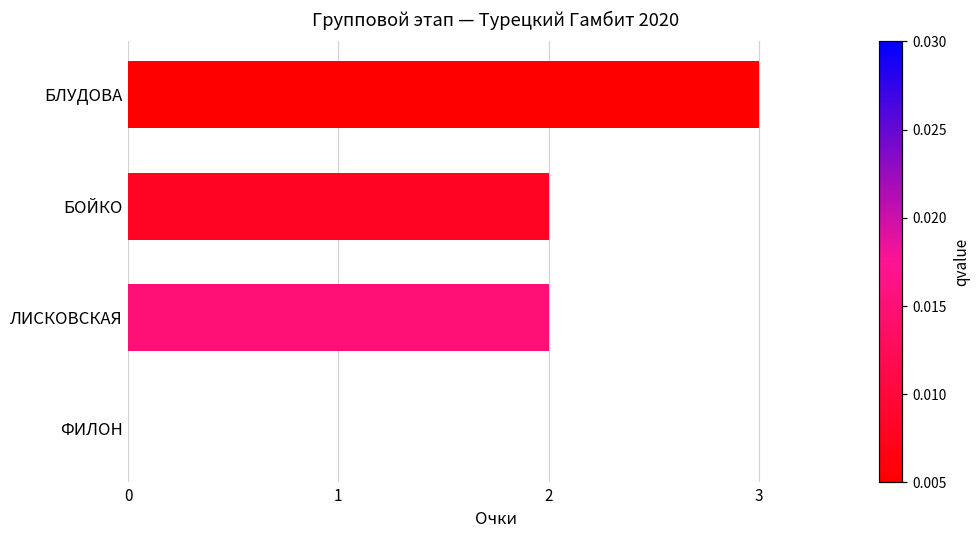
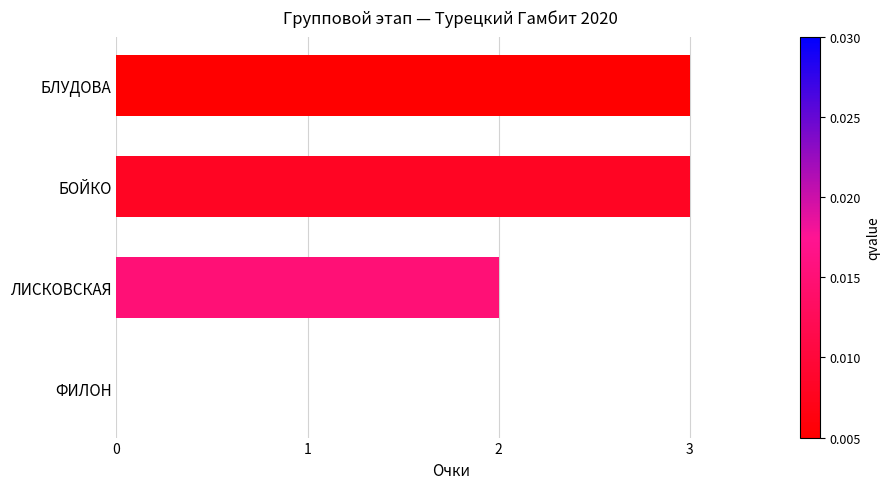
  {
    "БЛУДОВА": 3,
-   "БОЙКО": 2,
+   "БОЙКО": 3,
    "ЛИСКОВСКАЯ": 2,
    "ФИЛОН": 0
  }
